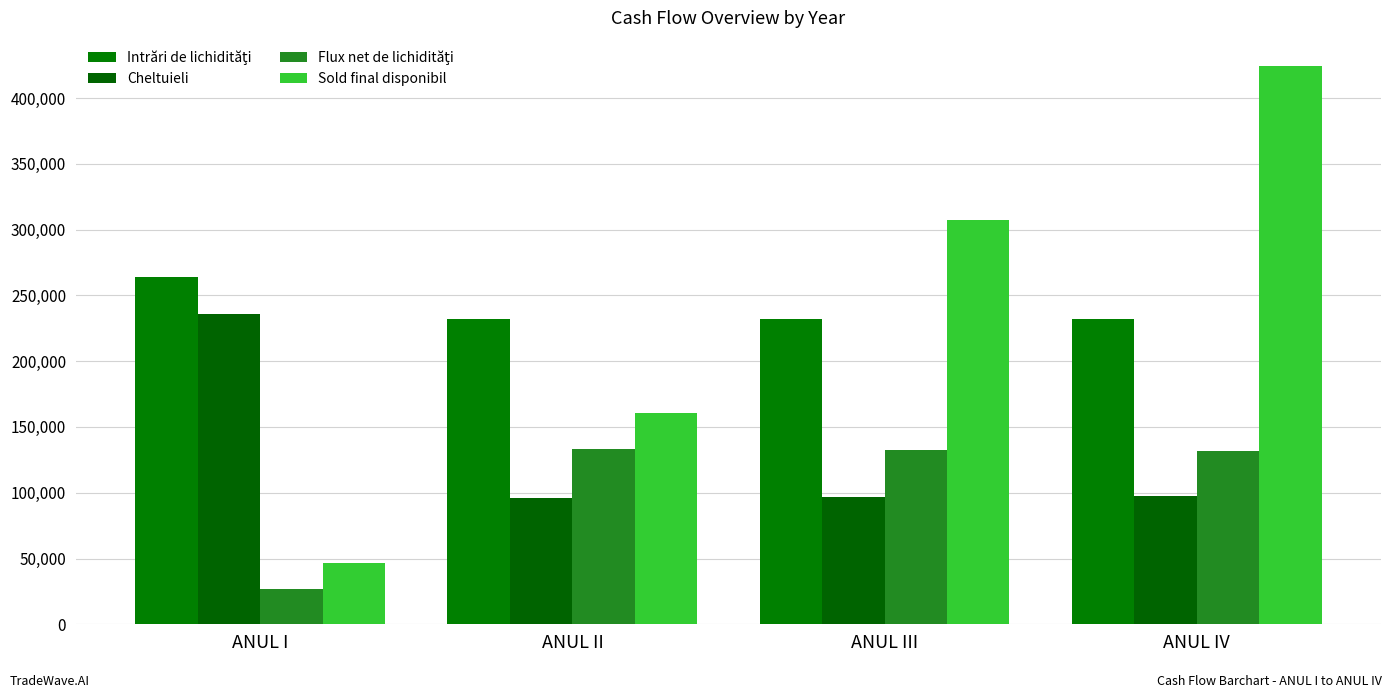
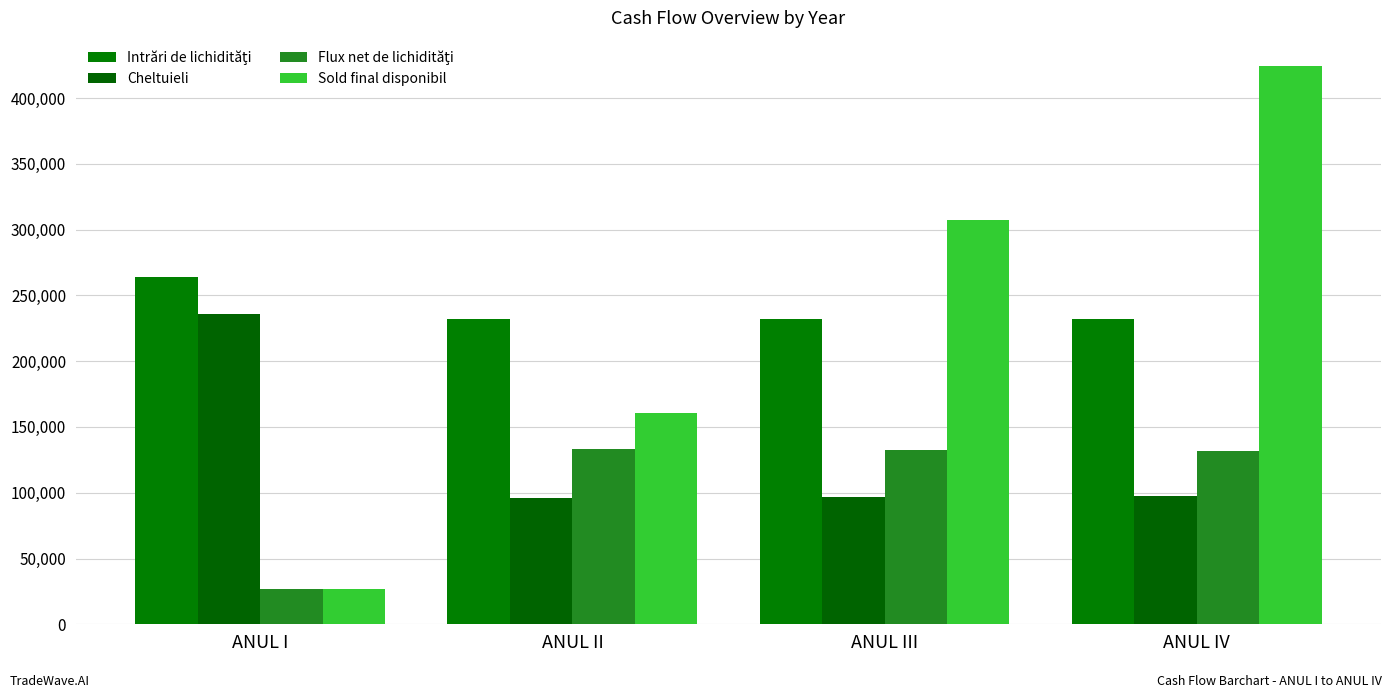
  {
    "Sold final disponibil": {
-     "ANUL I": "47,000",
+     "ANUL I": "27,000",
      "ANUL II": "160,000",
      "ANUL III": "308,000",
      "ANUL IV": "425,000"
    }
  }
